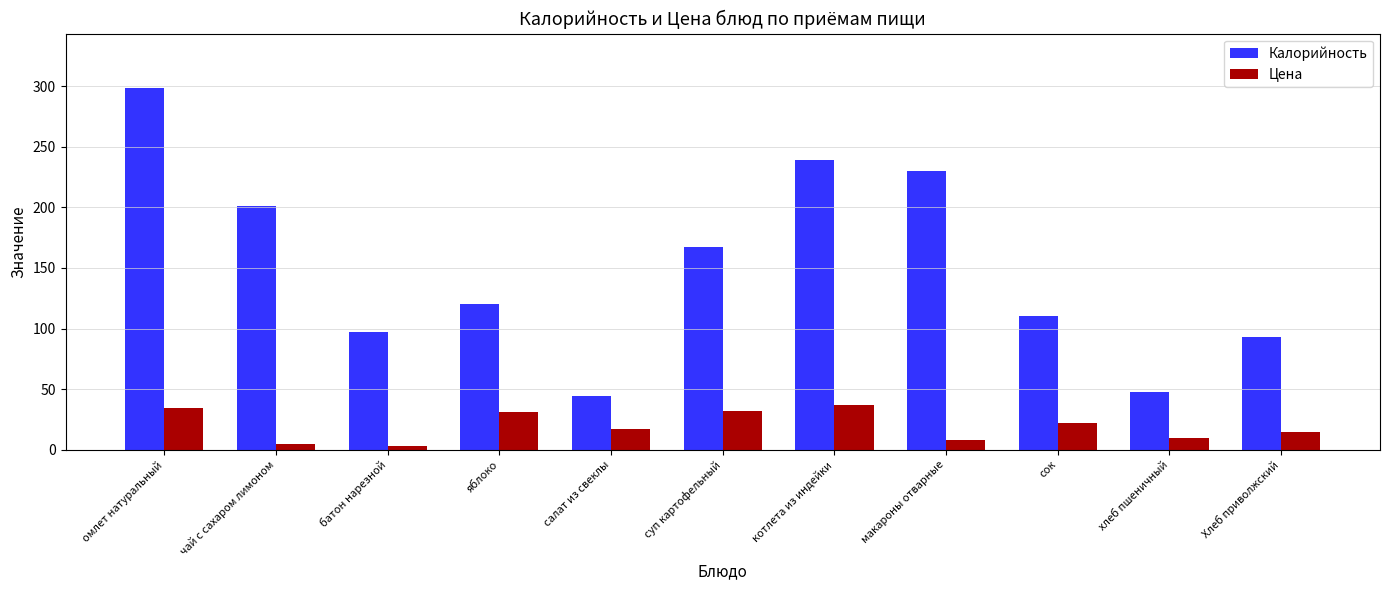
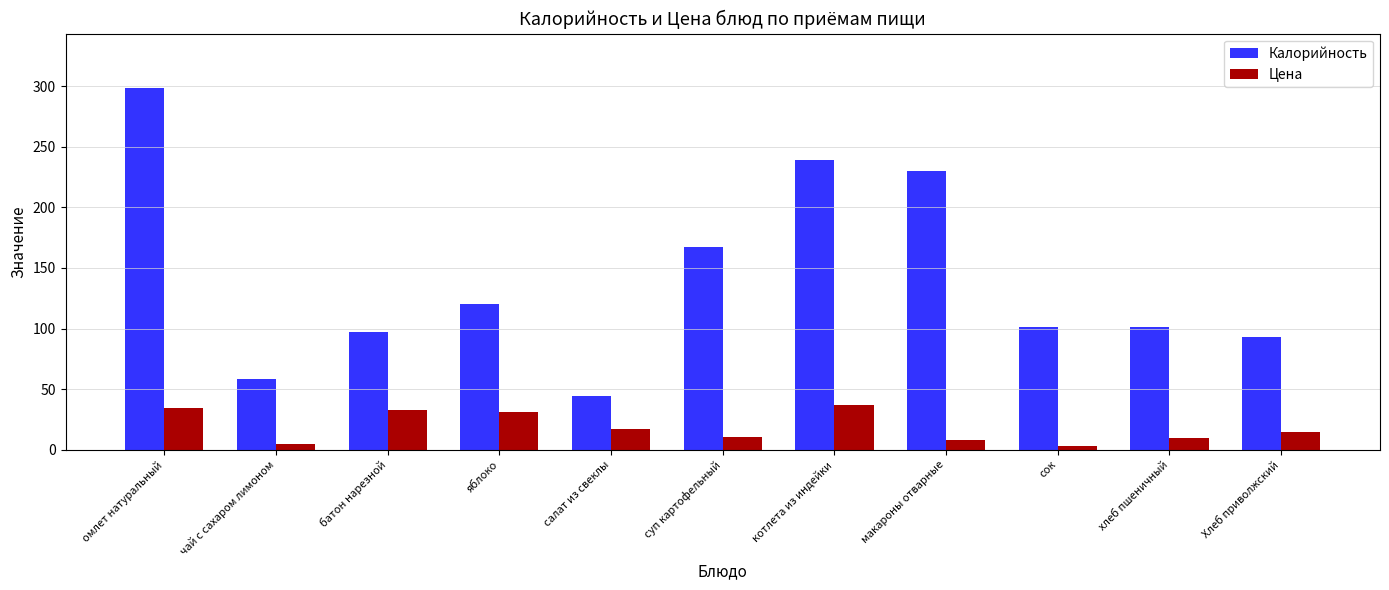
  {
    "Калорийность": {
      "омлет натуральный": 299,
-     "чай с сахаром лимоном": 201,
+     "чай с сахаром лимоном": 58,
      "батон нарезной": 97,
      "яблоко": 120,
      "салат из свеклы": 44,
      "суп картофельный": 167,
      "котлета из индейки": 239,
      "макароны отварные": 230,
-     "сок": 110,
-     "хлеб пшеничный": 48,
+     "сок": 101,
+     "хлеб пшеничный": 101,
      "Хлеб приволжский": 93
    },
    "Цена": {
      "омлет натуральный": 34,
      "чай с сахаром лимоном": 5,
-     "батон нарезной": 3,
+     "батон нарезной": 33,
      "яблоко": 31,
      "салат из свеклы": 17,
-     "суп картофельный": 32,
+     "суп картофельный": 11,
      "котлета из индейки": 37,
      "макароны отварные": 8,
-     "сок": 22,
+     "сок": 4,
      "хлеб пшеничный": 10,
      "Хлеб приволжский": 15
    }
  }
